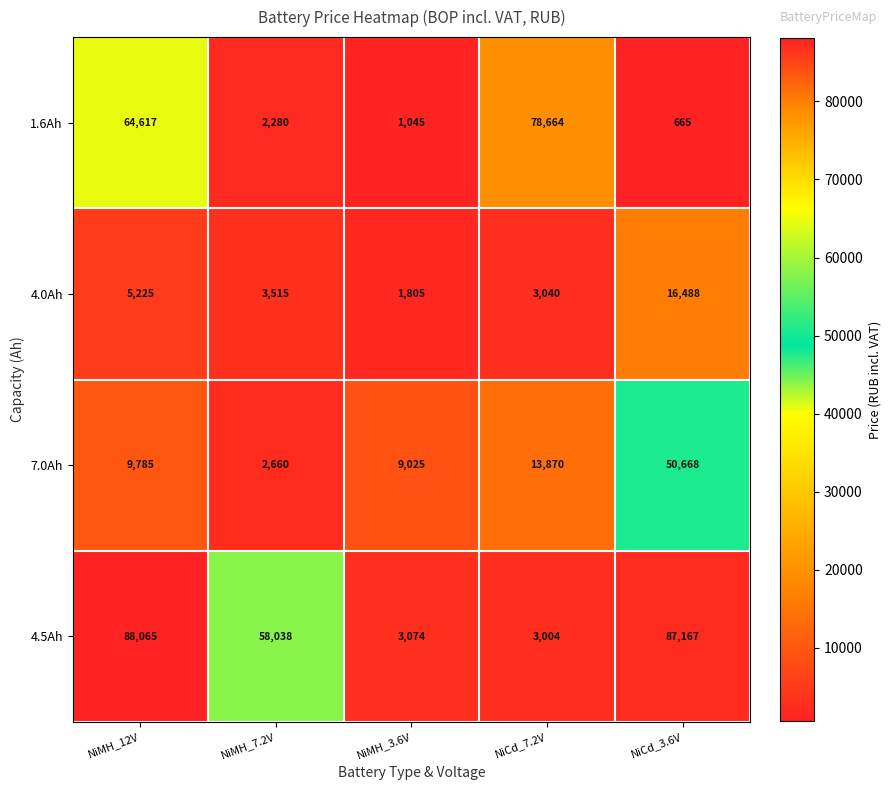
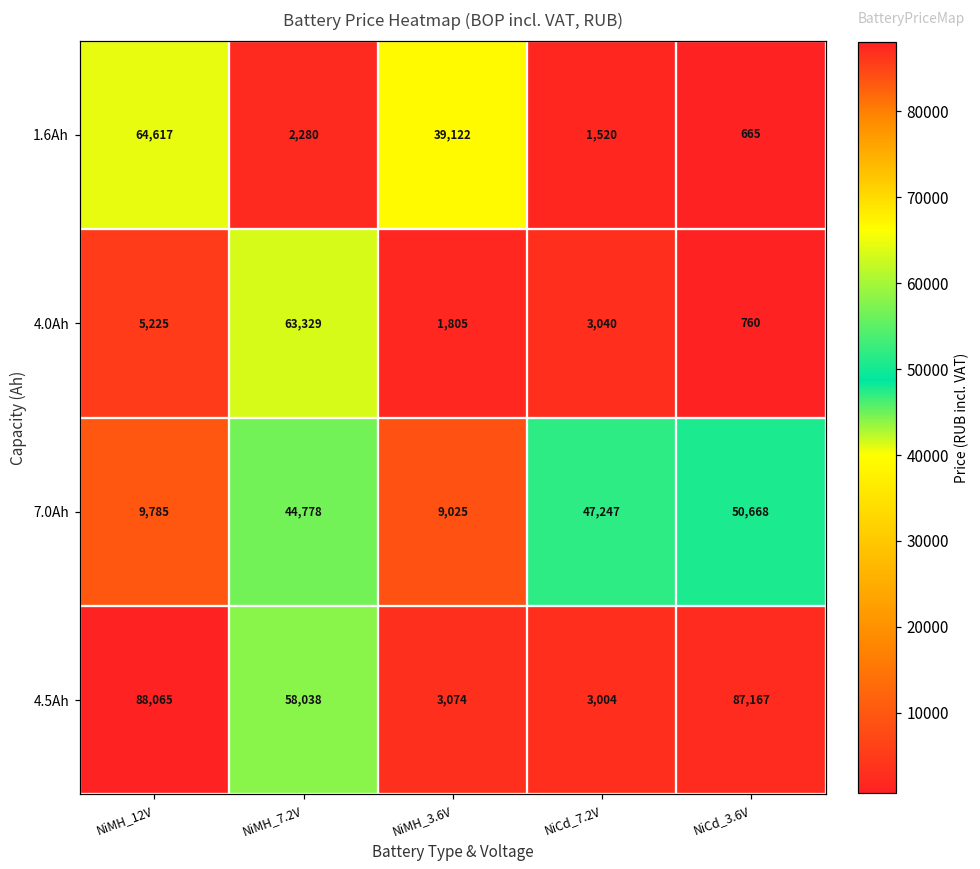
  {
    "1.6Ah": {
      "NiMH_12V": "64,617",
      "NiMH_7.2V": "2,280",
-     "NiMH_3.6V": "1,045",
-     "NiCd_7.2V": "78,664",
+     "NiMH_3.6V": "39,122",
+     "NiCd_7.2V": "1,520",
      "NiCd_3.6V": "665"
    },
    "4.0Ah": {
      "NiMH_12V": "5,225",
-     "NiMH_7.2V": "3,515",
+     "NiMH_7.2V": "63,329",
      "NiMH_3.6V": "1,805",
      "NiCd_7.2V": "3,040",
-     "NiCd_3.6V": "16,488"
+     "NiCd_3.6V": "760"
    },
    "7.0Ah": {
      "NiMH_12V": "9,785",
-     "NiMH_7.2V": "2,660",
+     "NiMH_7.2V": "44,778",
      "NiMH_3.6V": "9,025",
-     "NiCd_7.2V": "13,870",
+     "NiCd_7.2V": "47,247",
      "NiCd_3.6V": "50,668"
    },
    "4.5Ah": {
      "NiMH_12V": "88,065",
      "NiMH_7.2V": "58,038",
      "NiMH_3.6V": "3,074",
      "NiCd_7.2V": "3,004",
      "NiCd_3.6V": "87,167"
    }
  }
